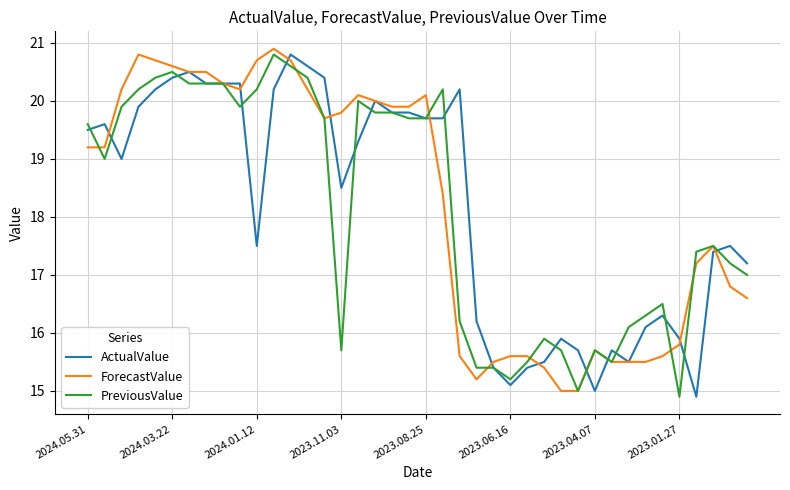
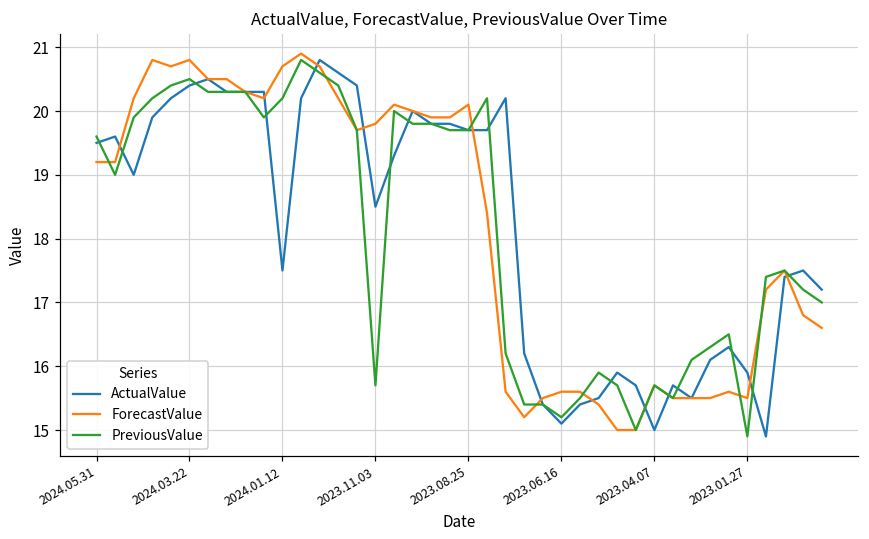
  {
    "ActualValue": {
      "2024.05.31": 19.5,
      "2024.03.22": 20.4,
      "2024.01.12": 17.5,
      "2023.11.03": 18.5,
      "2023.06.16": 15.1,
      "2023.04.07": 15.0,
      "2023.01.27": 15.9
    },
    "ForecastValue": {
      "2024.05.31": 19.2,
-     "2024.03.22": 20.6,
+     "2024.03.22": 20.8,
      "2024.01.12": 20.7,
      "2023.11.03": 19.8,
      "2023.08.25": 20.1,
      "2023.06.16": 15.6,
-     "2023.01.27": 15.8
+     "2023.01.27": 15.5
    },
    "PreviousValue": {
      "2024.05.31": 19.6,
      "2024.03.22": 20.5,
      "2024.01.12": 20.2,
      "2023.11.03": 15.7,
      "2023.06.16": 15.2,
      "2023.01.27": 14.9
    }
  }
